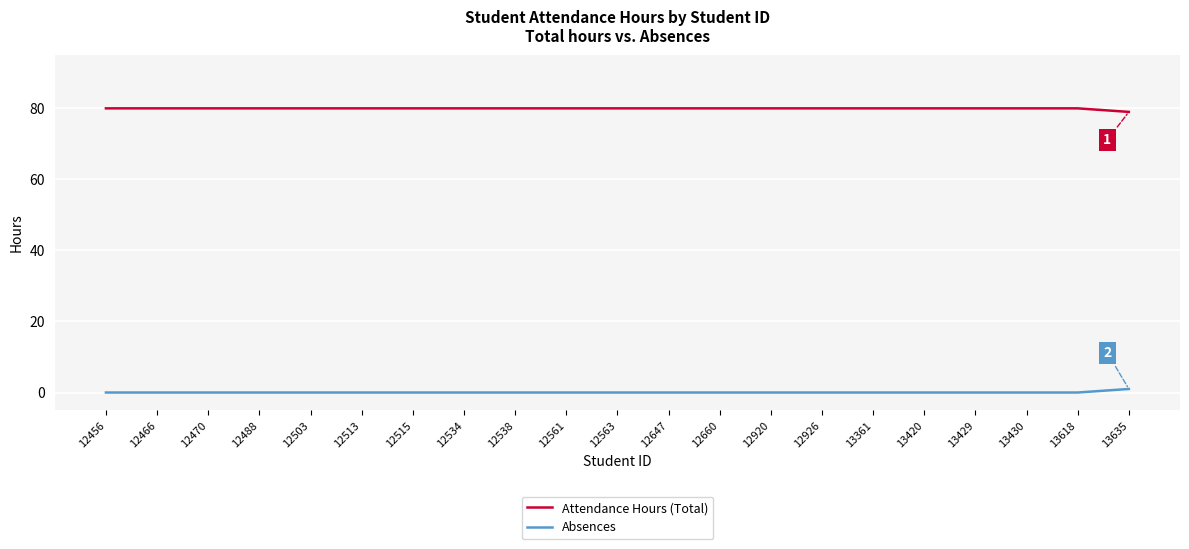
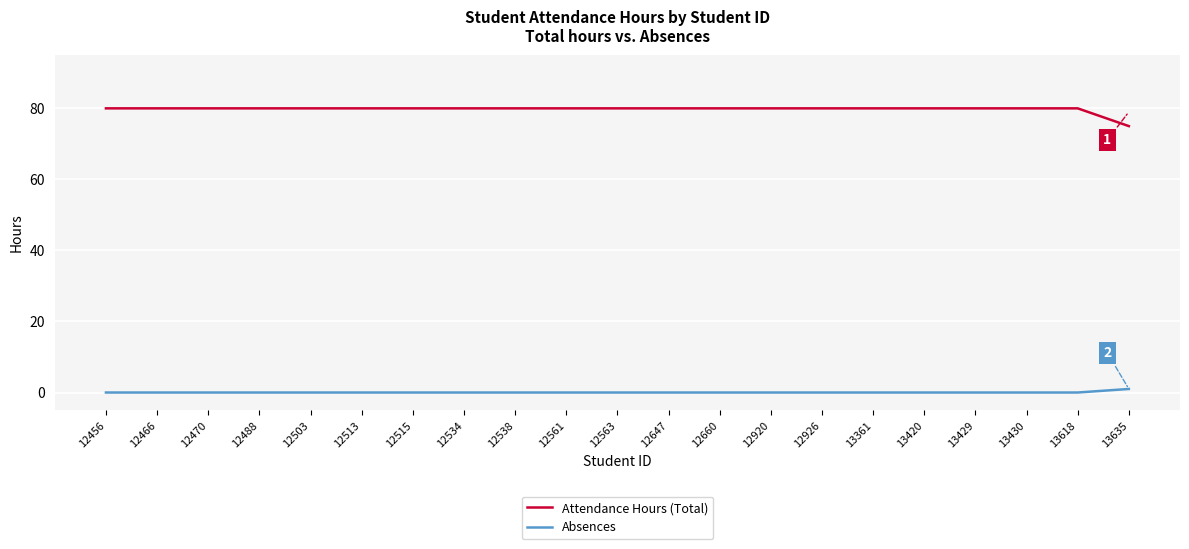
  {
    "Attendance Hours (Total)": {
      "12456": 80,
      "12466": 80,
      "12470": 80,
      "12488": 80,
      "12503": 80,
      "12513": 80,
      "12515": 80,
      "12534": 80,
      "12538": 80,
      "12561": 80,
      "12563": 80,
      "12647": 80,
      "12660": 80,
      "12920": 80,
      "12926": 80,
      "13361": 80,
      "13420": 80,
      "13429": 80,
      "13430": 80,
      "13618": 80,
-     "13635": 79
+     "13635": 75
    },
    "Absences": {
      "12456": 0,
      "12466": 0,
      "12470": 0,
      "12488": 0,
      "12503": 0,
      "12513": 0,
      "12515": 0,
      "12534": 0,
      "12538": 0,
      "12561": 0,
      "12563": 0,
      "12647": 0,
      "12660": 0,
      "12920": 0,
      "12926": 0,
      "13361": 0,
      "13420": 0,
      "13429": 0,
      "13430": 0,
      "13618": 0,
      "13635": 1
    }
  }
